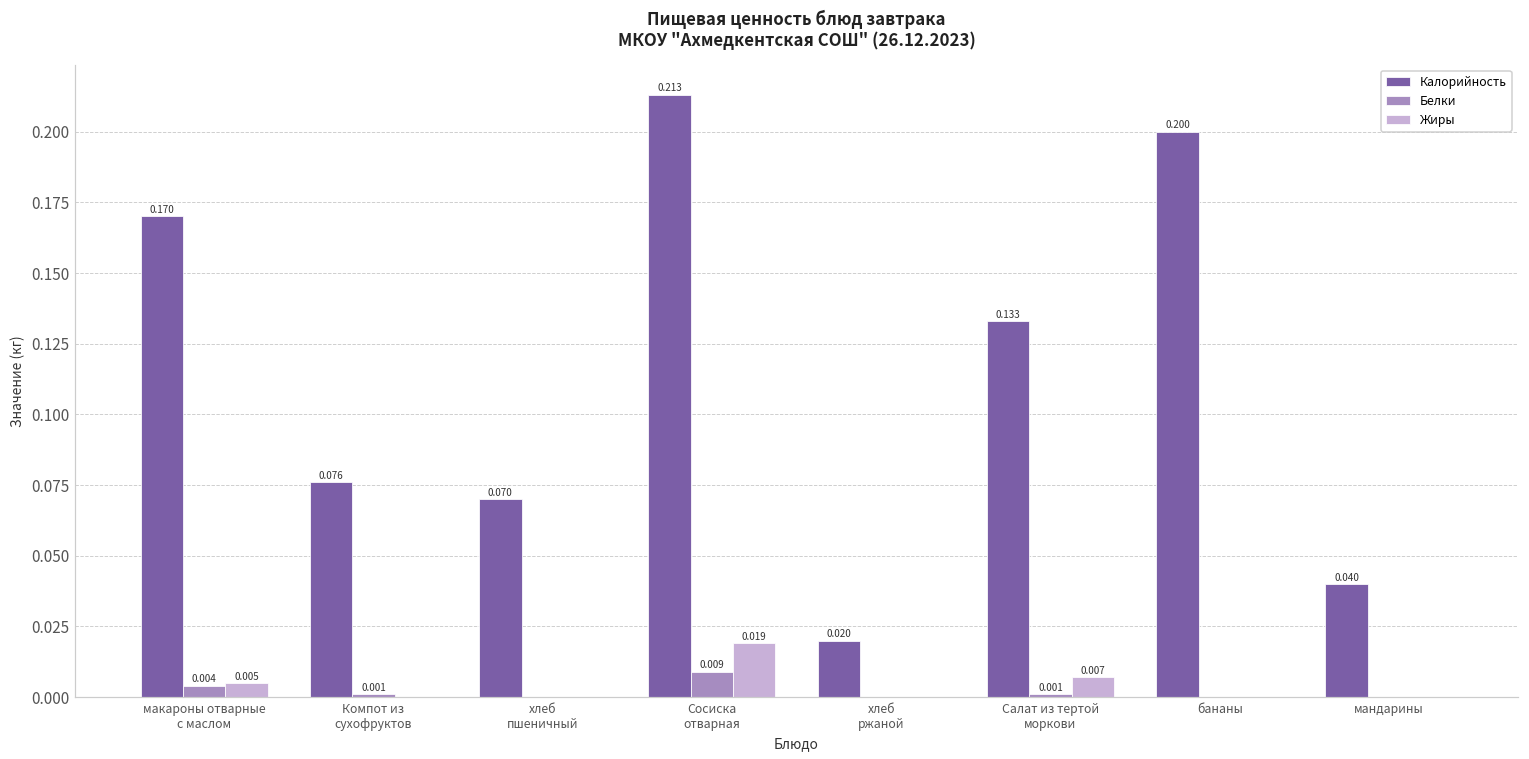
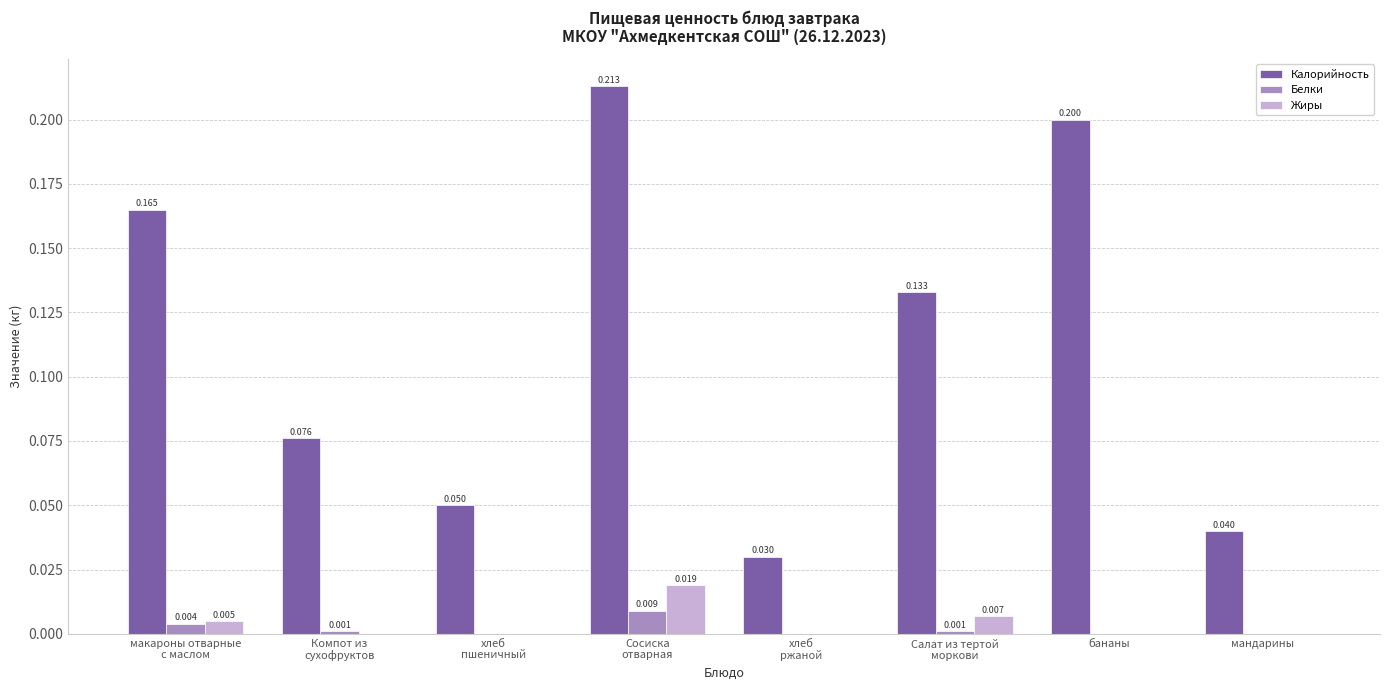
  {
    "Калорийность": {
-     "макароны отварные с маслом": 0.170,
+     "макароны отварные с маслом": 0.165,
      "Компот из сухофруктов": 0.076,
-     "хлеб пшеничный": 0.070,
+     "хлеб пшеничный": 0.050,
      "Сосиска отварная": 0.213,
-     "хлеб ржаной": 0.020,
+     "хлеб ржаной": 0.030,
      "Салат из тертой моркови": 0.133,
      "бананы": 0.200,
      "мандарины": 0.040
    }
  }
